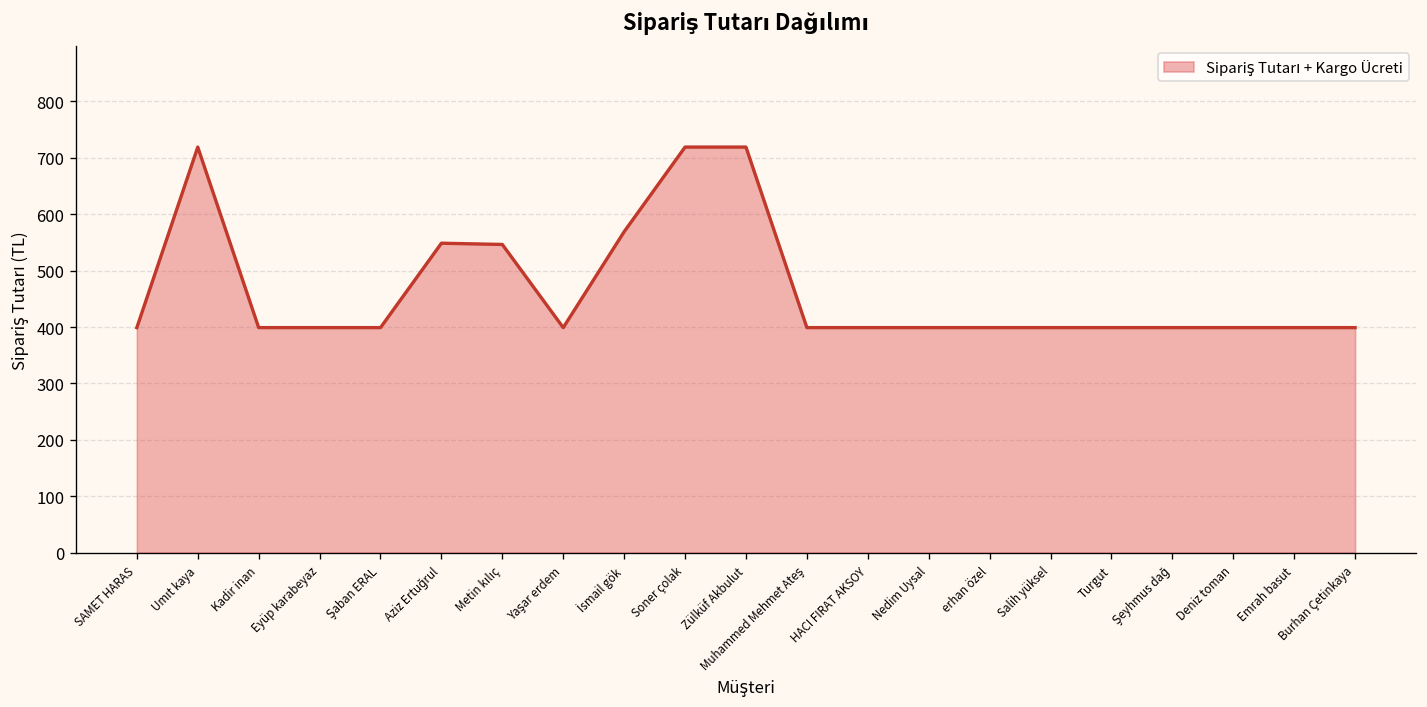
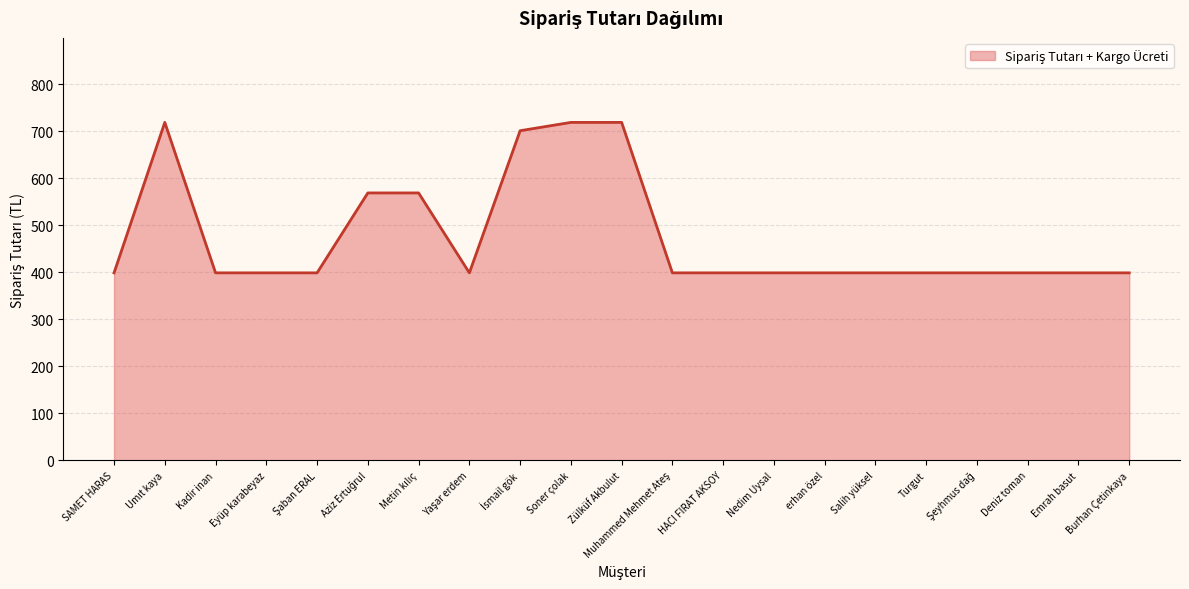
  {
    "SAMET HARAS": 400,
    "Umıt kaya": 720,
    "Kadir inan": 400,
    "Eyüp karabeyaz": 400,
    "Şaban ERAL": 400,
-   "Aziz Ertuğrul": 550,
-   "Metin kılıç": 550,
+   "Aziz Ertuğrul": 570,
+   "Metin kılıç": 570,
    "Yaşar erdem": 400,
-   "İsmail gök": 570,
+   "İsmail gök": 700,
    "Soner çolak": 720,
    "Zülküf Akbulut": 720,
    "Muhammed Mehmet Ateş": 400,
    "HACI FIRAT AKSOY": 400,
    "Nedim Uysal": 400,
    "erhan özel": 400,
    "Salih yüksel": 400,
    "Turgut": 400,
    "Şeyhmus dağ": 400,
    "Deniz toman": 400,
    "Emrah basut": 400,
    "Burhan Çetinkaya": 400
  }
